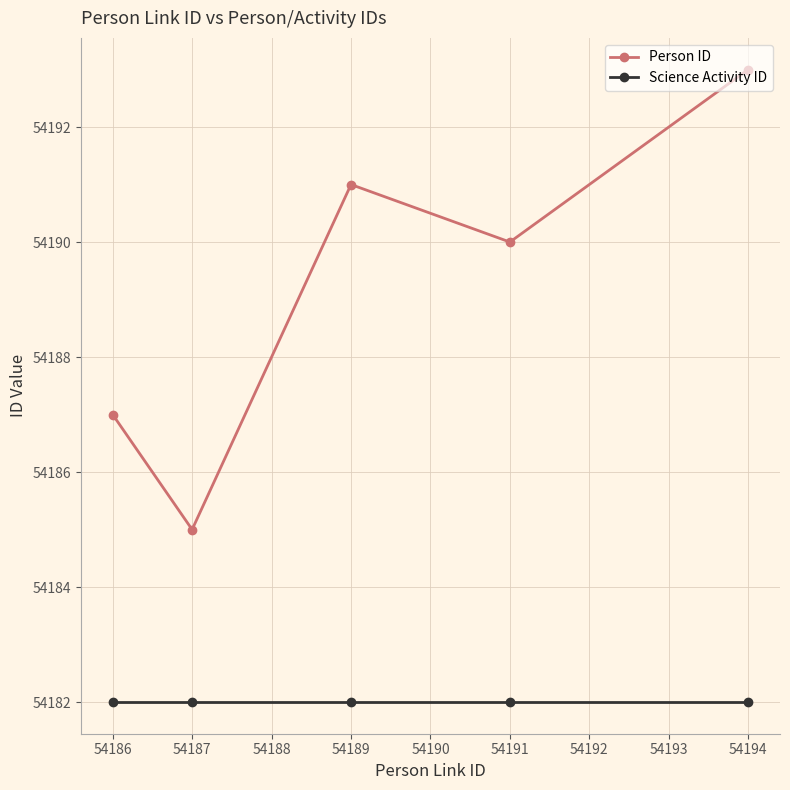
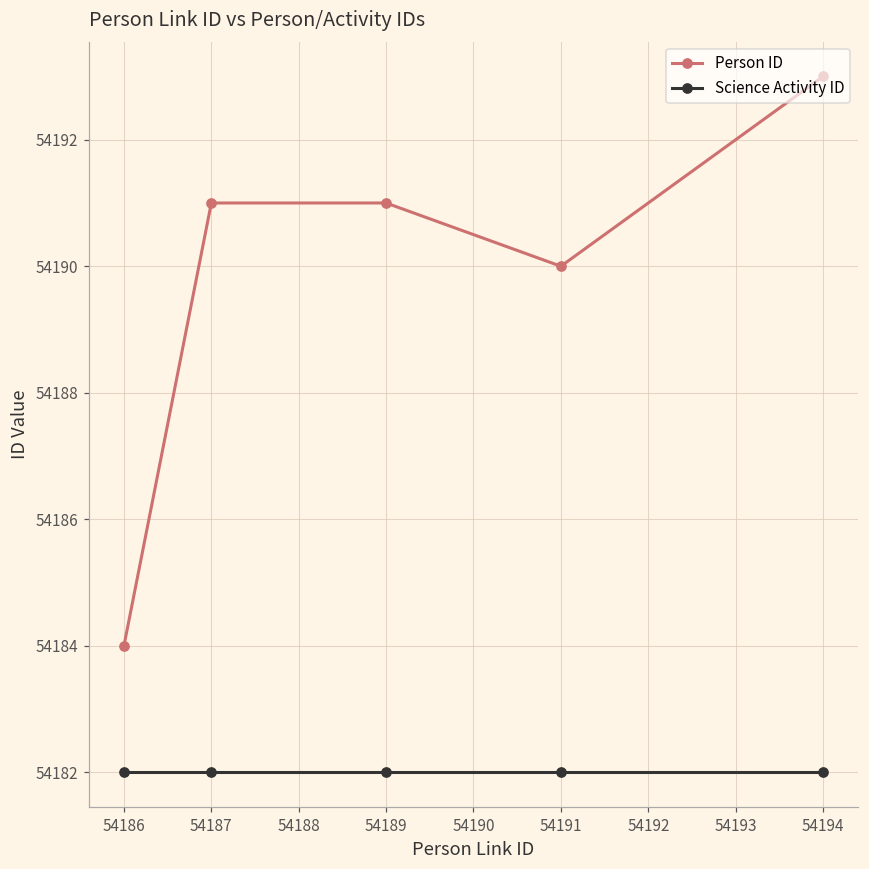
  {
    "Person ID": {
-     "54186": 54187,
-     "54187": 54185,
+     "54186": 54184,
+     "54187": 54191,
      "54189": 54191,
      "54191": 54190
    },
    "Science Activity ID": {
      "54186": 54182,
      "54187": 54182,
      "54189": 54182,
      "54191": 54182,
      "54194": 54182
    }
  }
